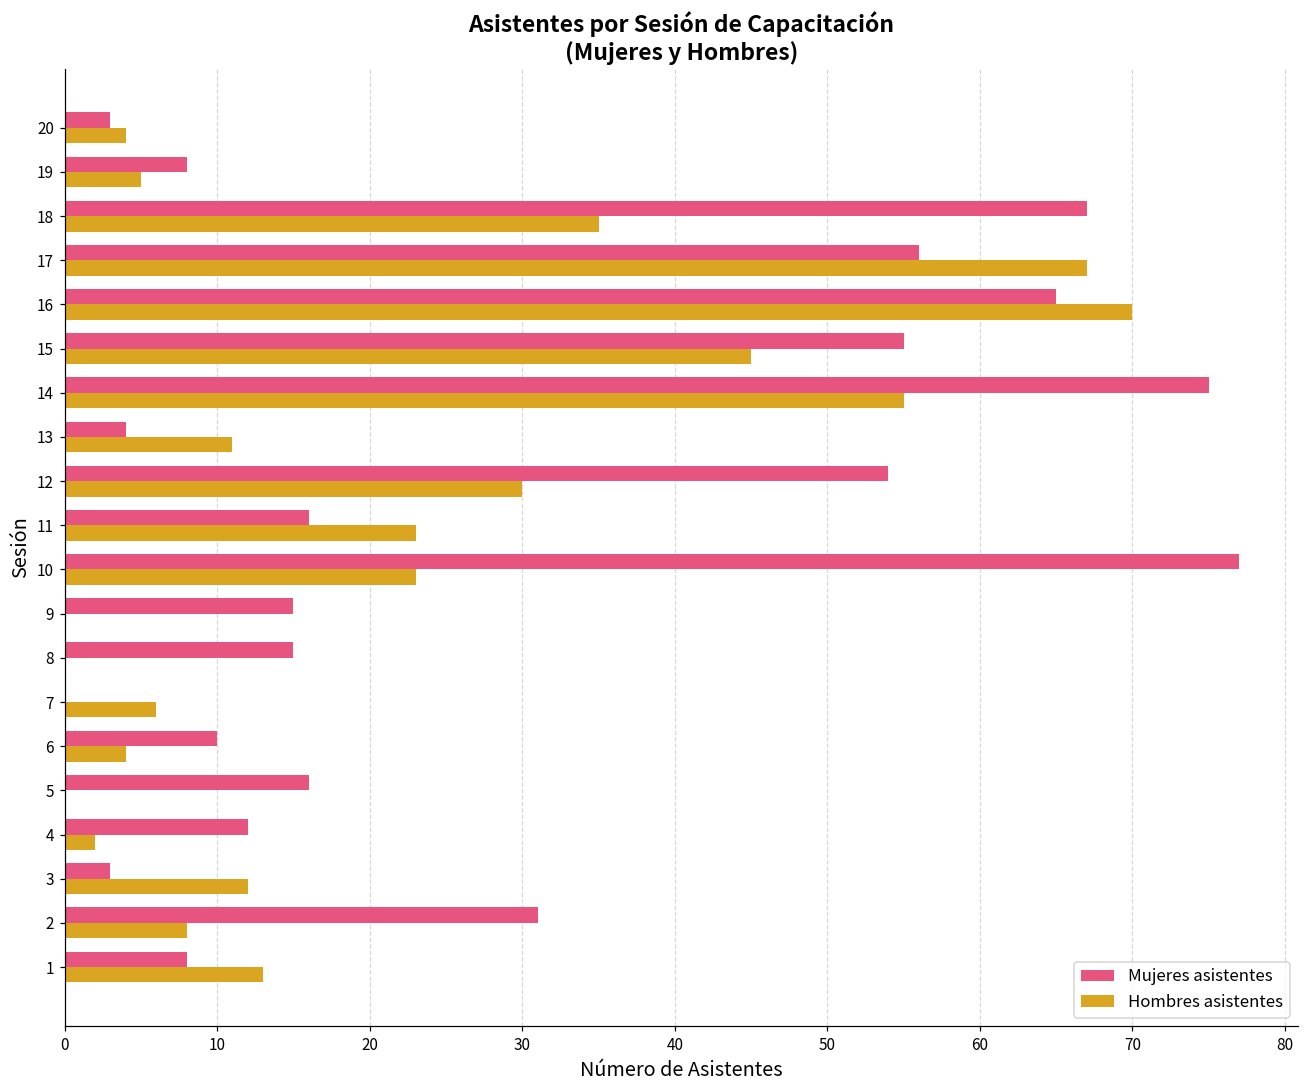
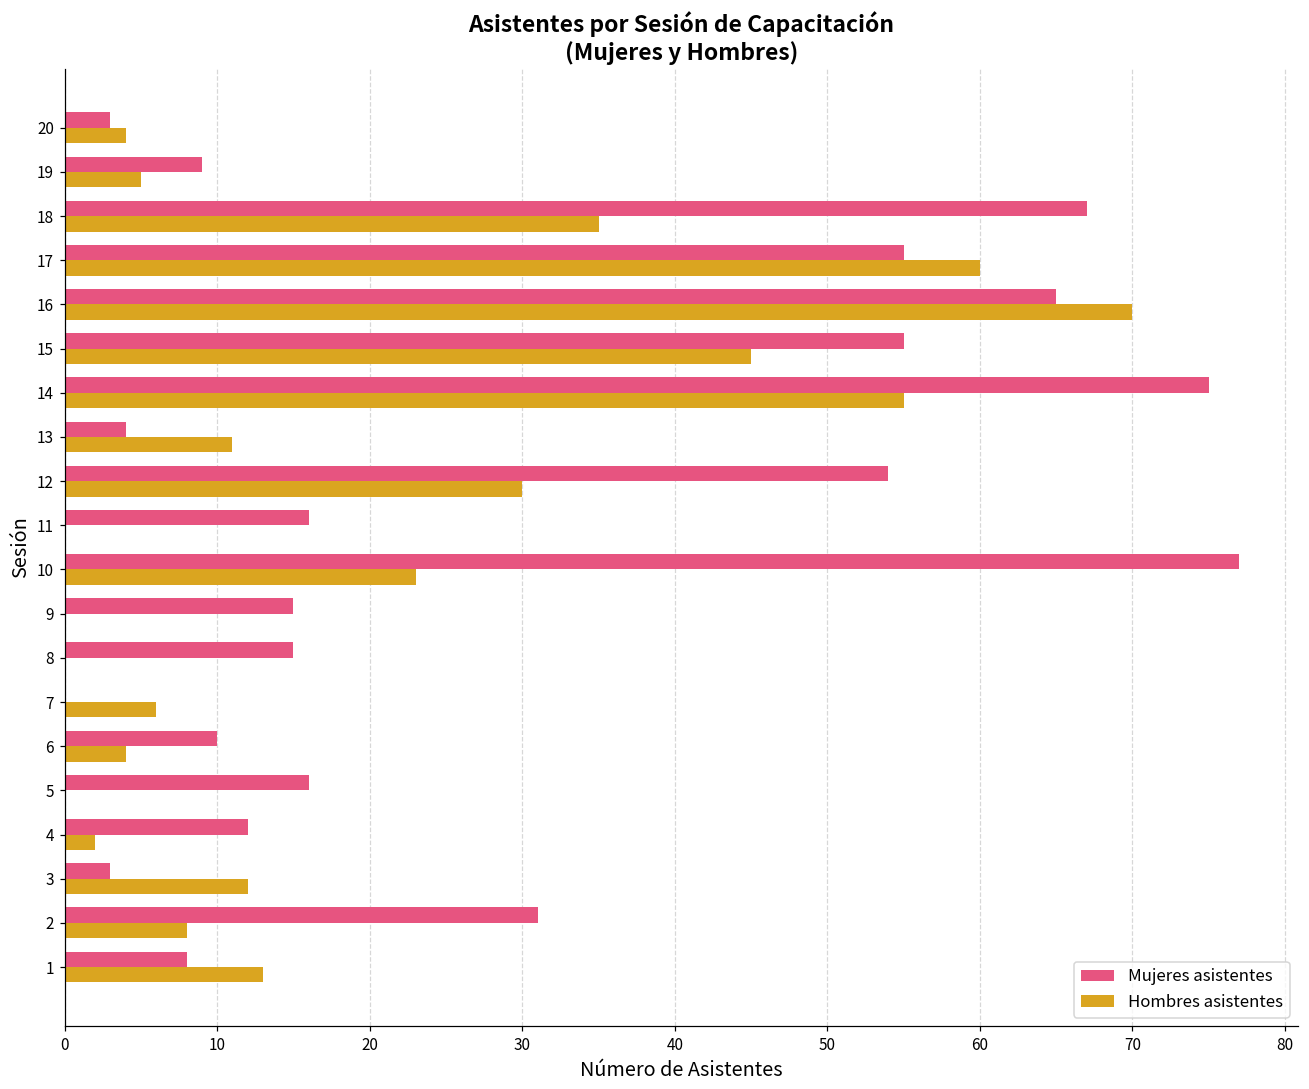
  {
    "Mujeres asistentes": {
      "20": 3,
-     "19": 8,
+     "19": 9,
      "18": 67,
-     "17": 56,
+     "17": 55,
      "16": 65,
      "15": 55,
      "14": 75,
      "13": 4,
      "12": 54,
      "11": 16,
      "10": 77,
      "9": 15,
      "8": 15,
      "7": 0,
      "6": 10,
      "5": 16,
      "4": 12,
      "3": 3,
      "2": 31,
      "1": 8
    },
    "Hombres asistentes": {
      "20": 4,
      "19": 5,
      "18": 35,
-     "17": 67,
+     "17": 60,
      "16": 70,
      "15": 45,
      "14": 55,
      "13": 11,
      "12": 30,
-     "11": 23,
+     "11": 0,
      "10": 23,
      "9": 0,
      "8": 0,
      "7": 6,
      "6": 4,
      "5": 0,
      "4": 2,
      "3": 12,
      "2": 8,
      "1": 13
    }
  }
